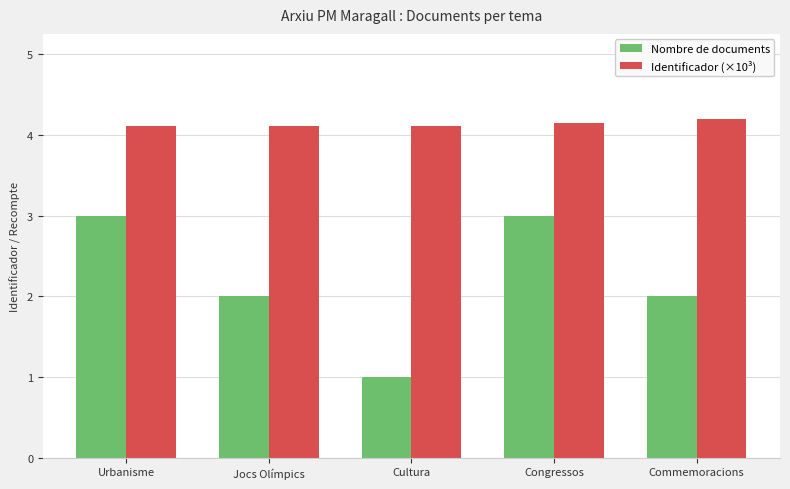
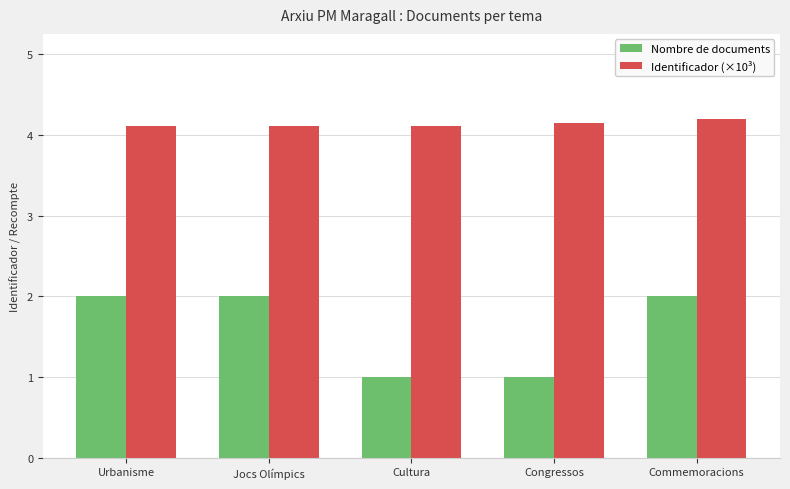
  {
    "Nombre de documents": {
-     "Urbanisme": 3,
+     "Urbanisme": 2,
      "Jocs Olímpics": 2,
      "Cultura": 1,
-     "Congressos": 3,
+     "Congressos": 1,
      "Commemoracions": 2
    },
    "Identificador (×10³)": {
      "Urbanisme": 4.1,
      "Jocs Olímpics": 4.1,
      "Cultura": 4.1,
      "Congressos": 4.1,
      "Commemoracions": 4.2
    }
  }
